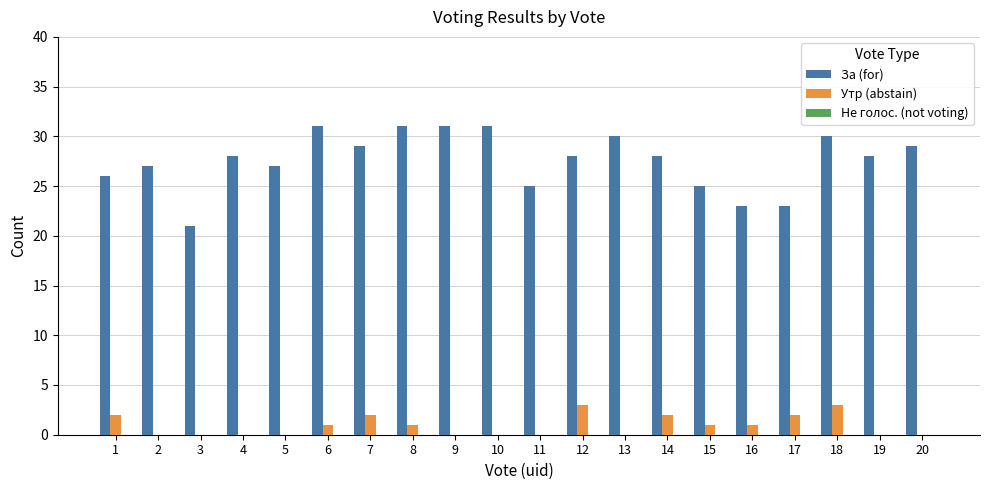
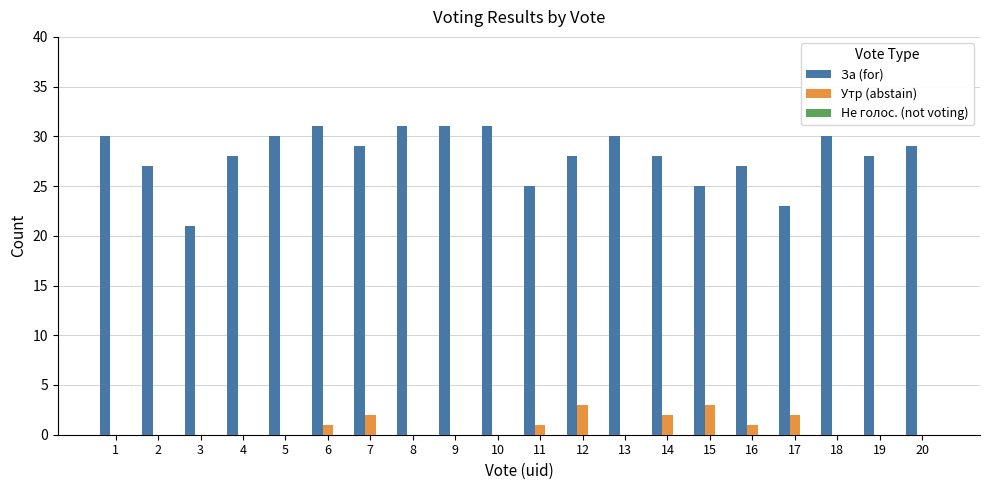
  {
    "За (for)": {
-     "1": 26,
+     "1": 30,
      "2": 27,
      "3": 21,
      "4": 28,
-     "5": 27,
+     "5": 30,
      "6": 31,
      "7": 29,
      "8": 31,
      "9": 31,
      "10": 31,
      "11": 25,
      "12": 28,
      "13": 30,
      "14": 28,
      "15": 25,
-     "16": 23,
+     "16": 27,
      "17": 23,
      "18": 30,
      "19": 28,
      "20": 29
    },
    "Утр (abstain)": {
-     "1": 2,
+     "1": 0,
      "2": 0,
      "3": 0,
      "4": 0,
      "5": 0,
      "6": 1,
      "7": 2,
-     "8": 1,
+     "8": 0,
      "9": 0,
      "10": 0,
-     "11": 0,
+     "11": 1,
      "12": 3,
      "13": 0,
      "14": 2,
-     "15": 1,
+     "15": 3,
      "16": 1,
      "17": 2,
-     "18": 3,
+     "18": 0,
      "19": 0,
      "20": 0
    },
    "Не голос. (not voting)": {
      "1": 0,
      "2": 0,
      "3": 0,
      "4": 0,
      "5": 0,
      "6": 0,
      "7": 0,
      "8": 0,
      "9": 0,
      "10": 0,
      "11": 0,
      "12": 0,
      "13": 0,
      "14": 0,
      "15": 0,
      "16": 0,
      "17": 0,
      "18": 0,
      "19": 0,
      "20": 0
    }
  }
